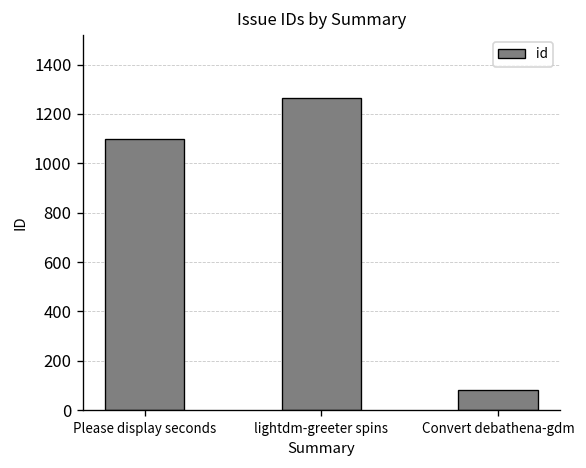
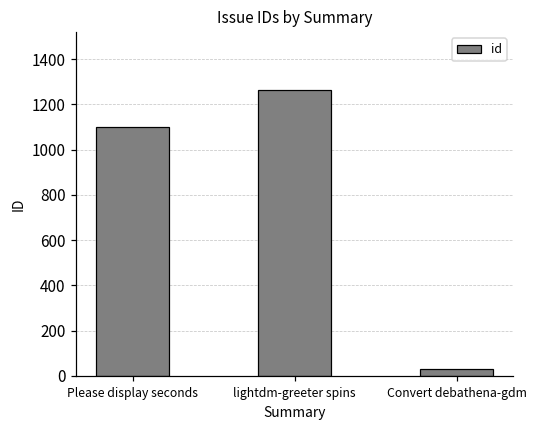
  {
    "Please display seconds": 1100,
    "lightdm-greeter spins": 1270,
-   "Convert debathena-gdm": 80
+   "Convert debathena-gdm": 30
  }
